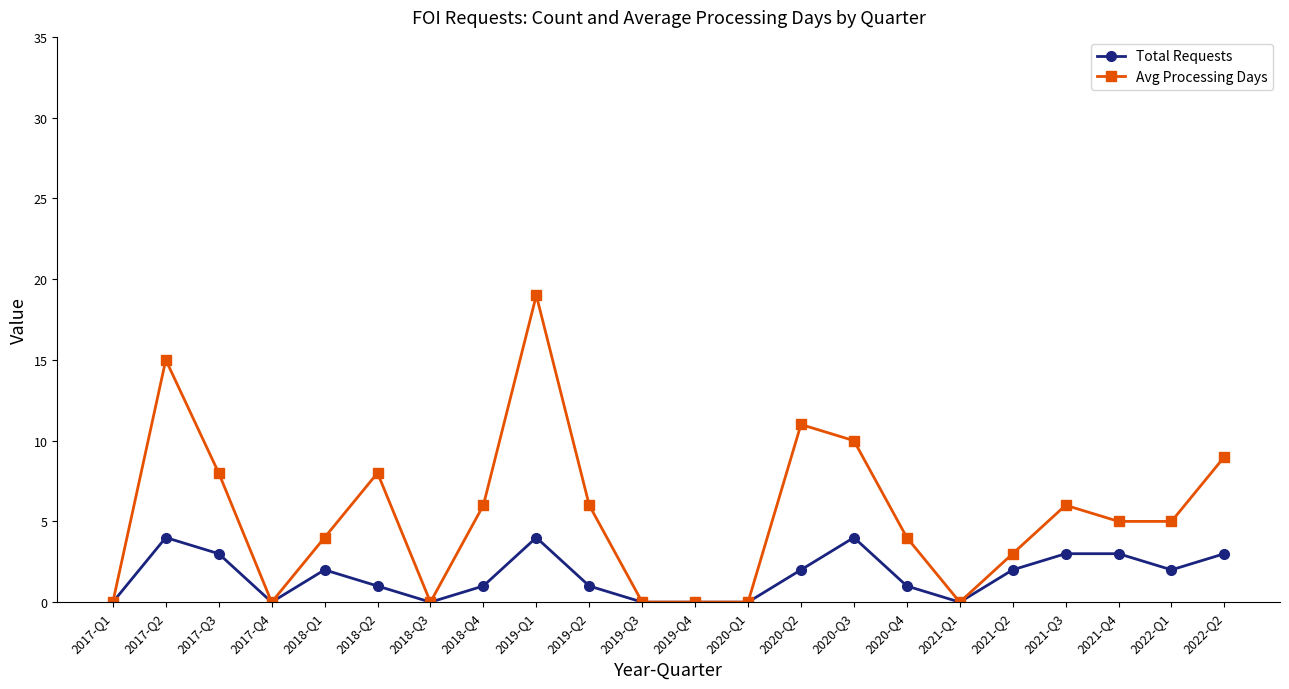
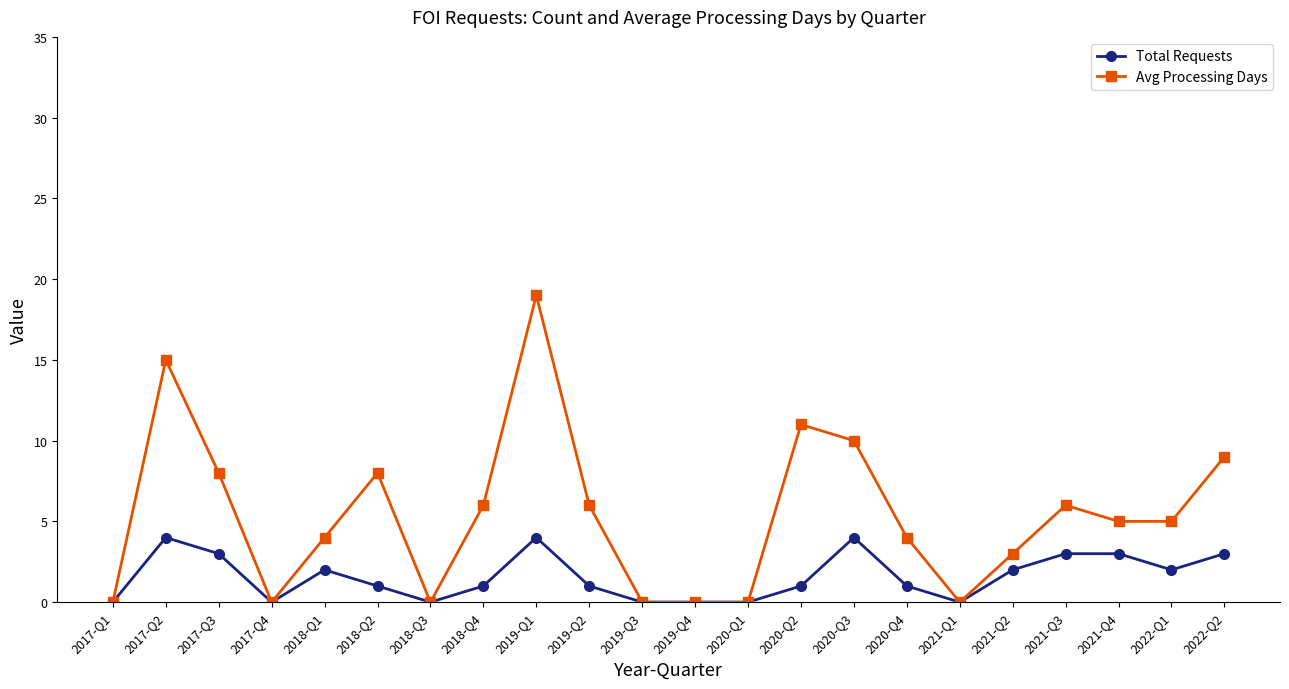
  {
    "Total Requests": {
      "2017-Q2": 4,
      "2017-Q3": 3,
      "2018-Q1": 2,
      "2018-Q2": 1,
      "2018-Q4": 1,
      "2019-Q1": 4,
      "2019-Q2": 1,
-     "2020-Q2": 2,
+     "2020-Q2": 1,
      "2020-Q3": 4,
      "2020-Q4": 1,
      "2021-Q2": 2,
      "2021-Q3": 3,
      "2021-Q4": 3,
      "2022-Q1": 2,
      "2022-Q2": 3
    },
    "Avg Processing Days": {
      "2017-Q2": 15,
      "2017-Q3": 8,
      "2018-Q1": 4,
      "2018-Q2": 8,
      "2018-Q4": 6,
      "2019-Q1": 19,
      "2019-Q2": 6,
      "2020-Q2": 11,
      "2020-Q3": 10,
      "2020-Q4": 4,
      "2021-Q2": 3,
      "2021-Q3": 6,
      "2021-Q4": 5,
      "2022-Q1": 5,
      "2022-Q2": 9
    }
  }
